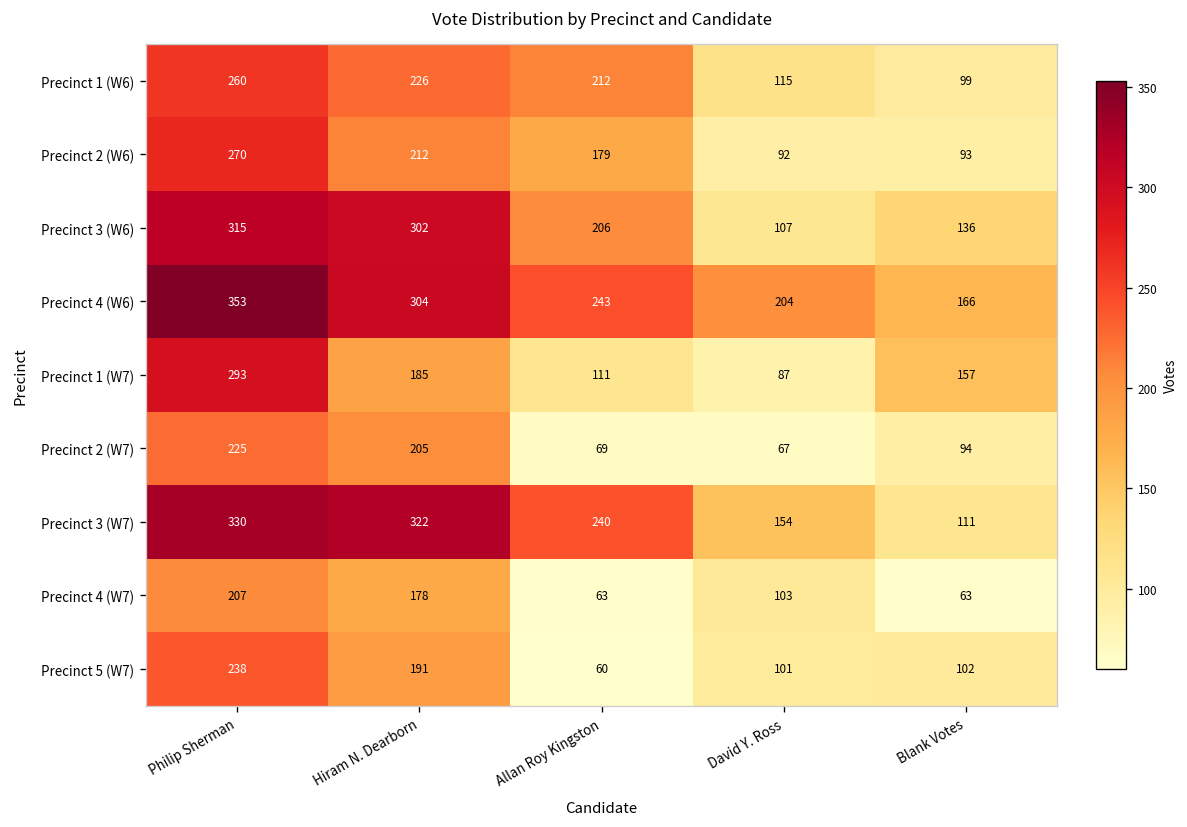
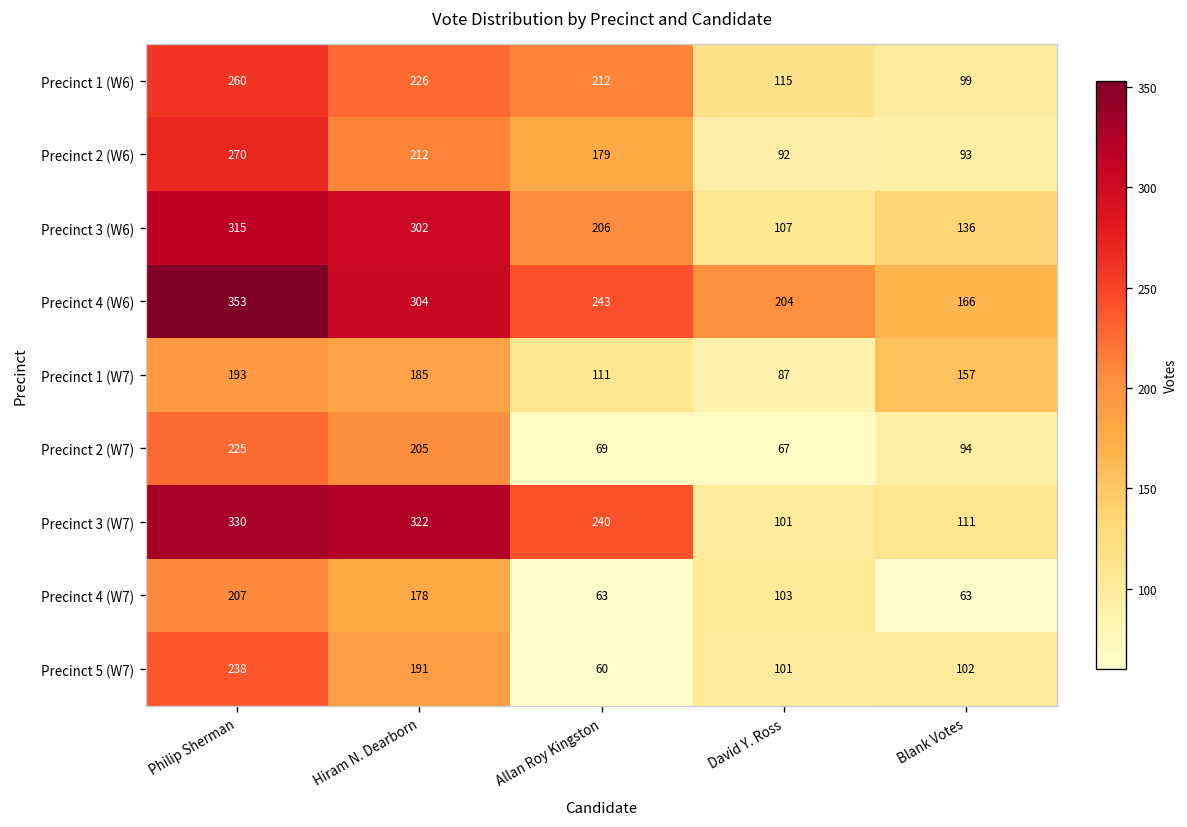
  {
    "Precinct 1 (W6)": {
      "Philip Sherman": 260,
      "Hiram N. Dearborn": 226,
      "Allan Roy Kingston": 212,
      "David Y. Ross": 115,
      "Blank Votes": 99
    },
    "Precinct 2 (W6)": {
      "Philip Sherman": 270,
      "Hiram N. Dearborn": 212,
      "Allan Roy Kingston": 179,
      "David Y. Ross": 92,
      "Blank Votes": 93
    },
    "Precinct 3 (W6)": {
      "Philip Sherman": 315,
      "Hiram N. Dearborn": 302,
      "Allan Roy Kingston": 206,
      "David Y. Ross": 107,
      "Blank Votes": 136
    },
    "Precinct 4 (W6)": {
      "Philip Sherman": 353,
      "Hiram N. Dearborn": 304,
      "Allan Roy Kingston": 243,
      "David Y. Ross": 204,
      "Blank Votes": 166
    },
    "Precinct 1 (W7)": {
-     "Philip Sherman": 293,
+     "Philip Sherman": 193,
      "Hiram N. Dearborn": 185,
      "Allan Roy Kingston": 111,
      "David Y. Ross": 87,
      "Blank Votes": 157
    },
    "Precinct 2 (W7)": {
      "Philip Sherman": 225,
      "Hiram N. Dearborn": 205,
      "Allan Roy Kingston": 69,
      "David Y. Ross": 67,
      "Blank Votes": 94
    },
    "Precinct 3 (W7)": {
      "Philip Sherman": 330,
      "Hiram N. Dearborn": 322,
      "Allan Roy Kingston": 240,
-     "David Y. Ross": 154,
+     "David Y. Ross": 101,
      "Blank Votes": 111
    },
    "Precinct 4 (W7)": {
      "Philip Sherman": 207,
      "Hiram N. Dearborn": 178,
      "Allan Roy Kingston": 63,
      "David Y. Ross": 103,
      "Blank Votes": 63
    },
    "Precinct 5 (W7)": {
      "Philip Sherman": 238,
      "Hiram N. Dearborn": 191,
      "Allan Roy Kingston": 60,
      "David Y. Ross": 101,
      "Blank Votes": 102
    }
  }
